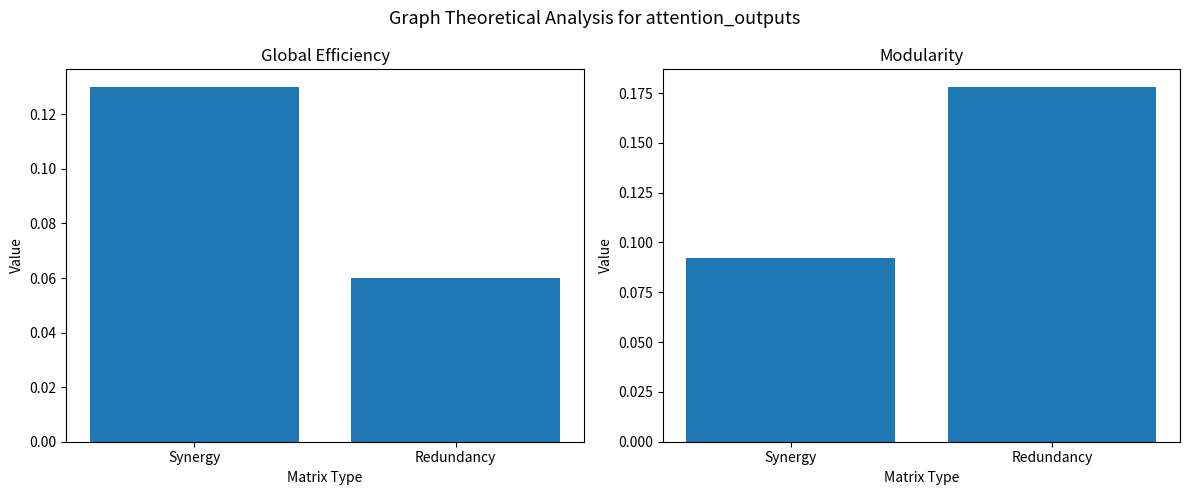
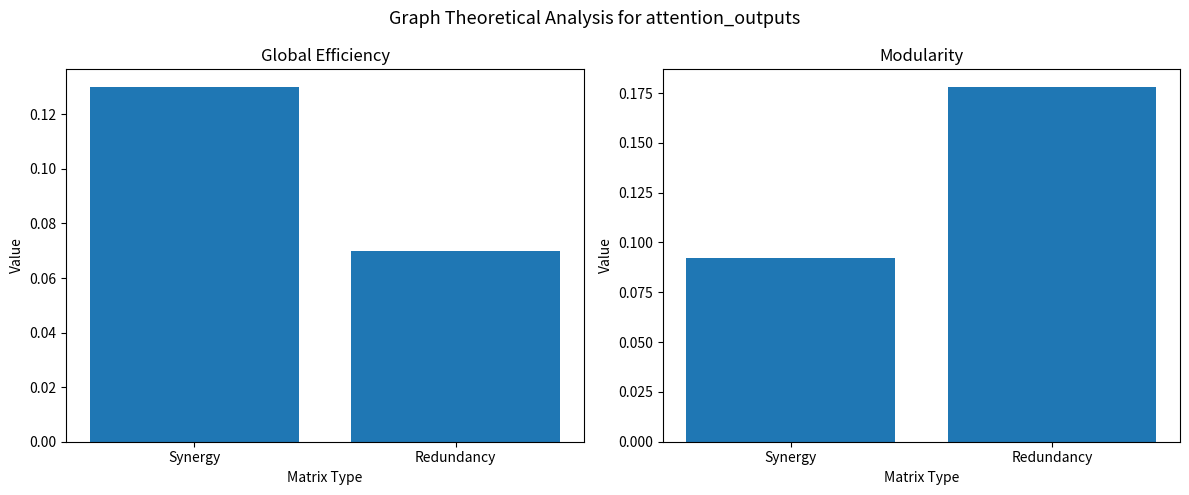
  {
    "Global Efficiency": {
      "Synergy": 0.13,
-     "Redundancy": 0.06
+     "Redundancy": 0.07
    },
    "Modularity": {
      "Synergy": 0.092,
      "Redundancy": 0.178
    }
  }
